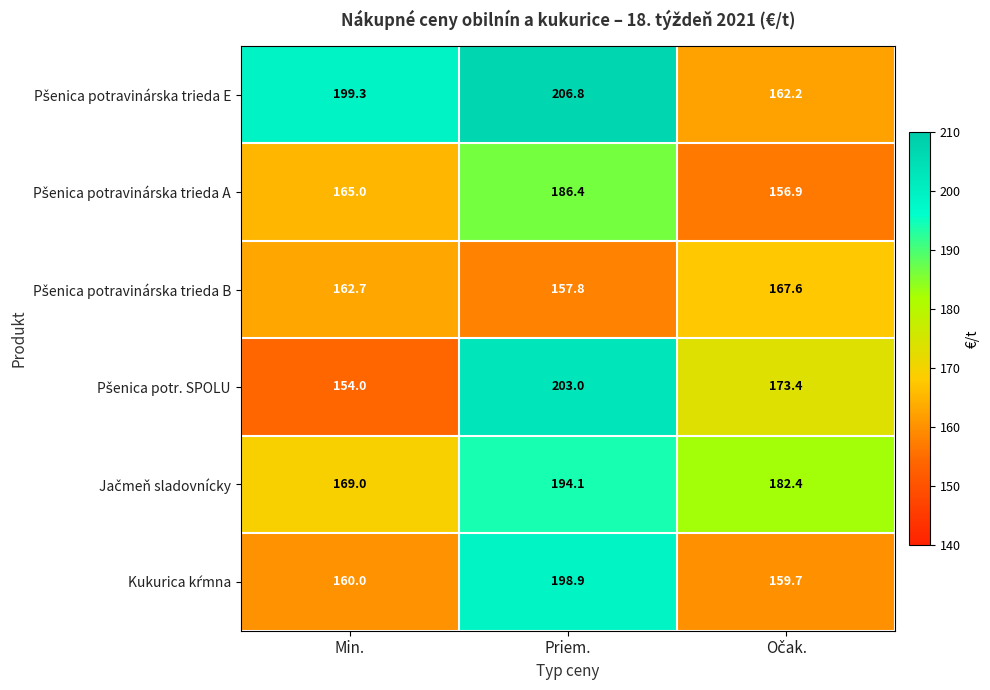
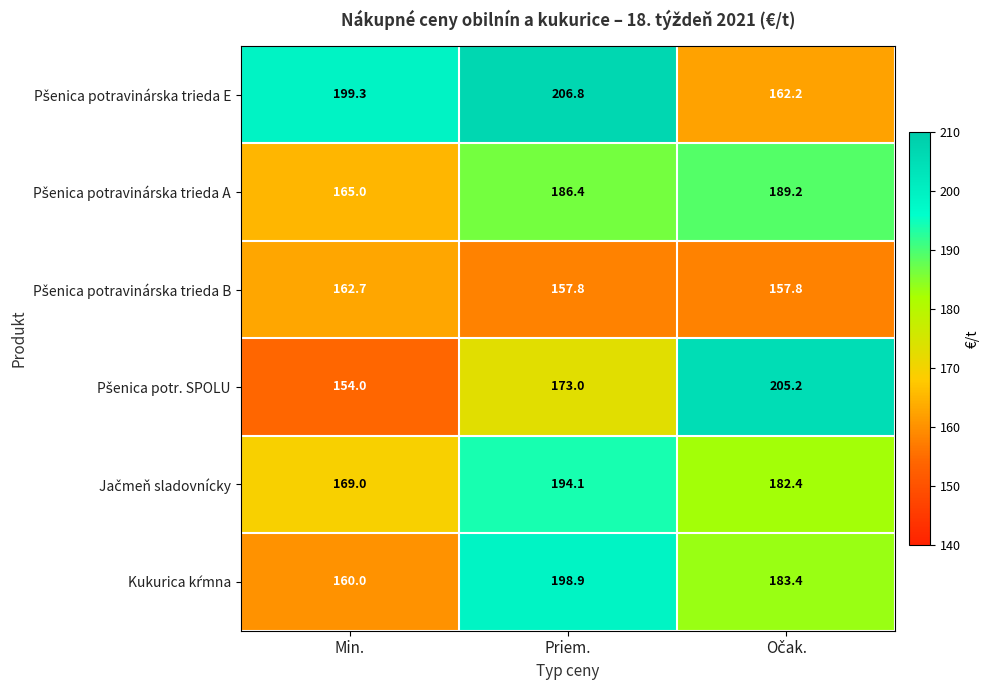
  {
    "Pšenica potravinárska trieda E": {
      "Min.": 199.3,
      "Priem.": 206.8,
      "Očak.": 162.2
    },
    "Pšenica potravinárska trieda A": {
      "Min.": 165.0,
      "Priem.": 186.4,
-     "Očak.": 156.9
+     "Očak.": 189.2
    },
    "Pšenica potravinárska trieda B": {
      "Min.": 162.7,
      "Priem.": 157.8,
-     "Očak.": 167.6
+     "Očak.": 157.8
    },
    "Pšenica potr. SPOLU": {
      "Min.": 154.0,
-     "Priem.": 203.0,
-     "Očak.": 173.4
+     "Priem.": 173.0,
+     "Očak.": 205.2
    },
    "Jačmeň sladovnícky": {
      "Min.": 169.0,
      "Priem.": 194.1,
      "Očak.": 182.4
    },
    "Kukurica kŕmna": {
      "Min.": 160.0,
      "Priem.": 198.9,
-     "Očak.": 159.7
+     "Očak.": 183.4
    }
  }
